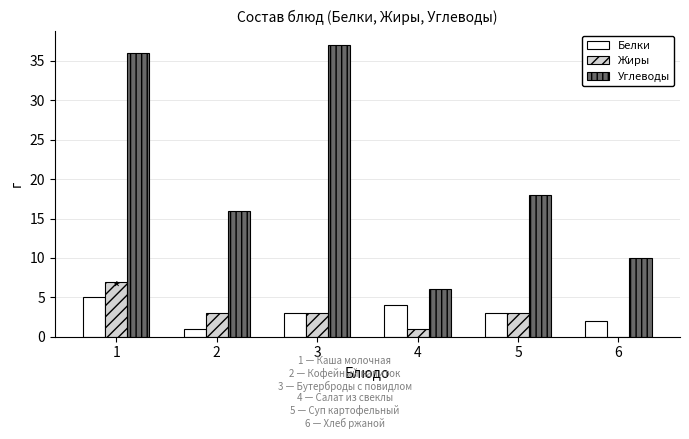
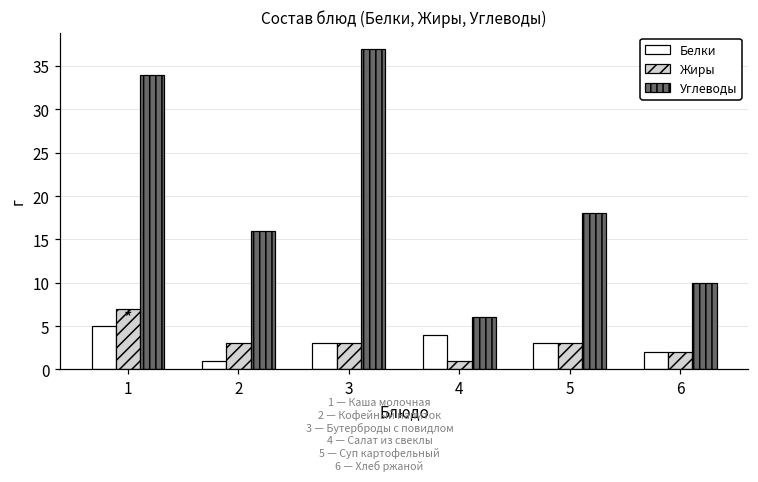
  {
    "Белки": {
      "1": 5,
      "2": 1,
      "3": 3,
      "4": 4,
      "5": 3,
      "6": 2
    },
    "Жиры": {
      "1": 7,
      "2": 3,
      "3": 3,
      "4": 1,
      "5": 3,
-     "6": 0
+     "6": 2
    },
    "Углеводы": {
-     "1": 36,
+     "1": 34,
      "2": 16,
      "3": 37,
      "4": 6,
      "5": 18,
      "6": 10
    }
  }
